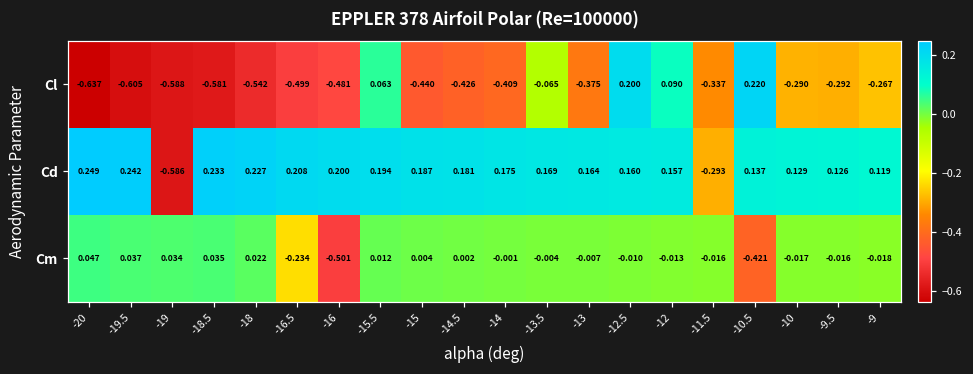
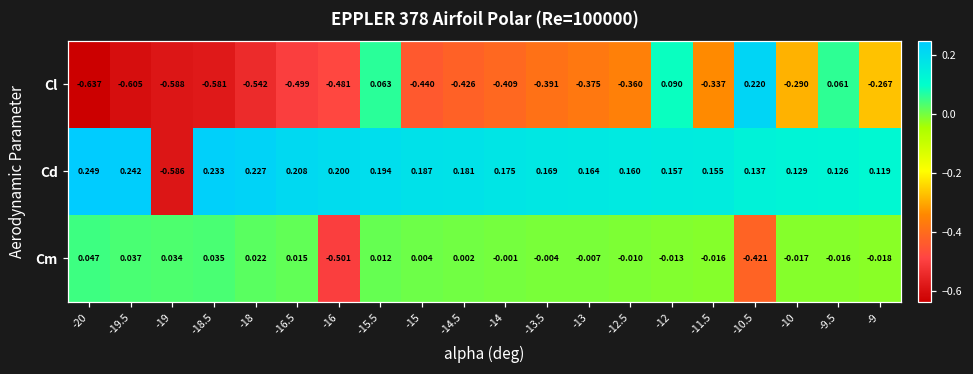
  {
    "Cl": {
      "-20": -0.637,
      "-19.5": -0.605,
      "-19": -0.588,
      "-18.5": -0.581,
      "-18": -0.542,
      "-16.5": -0.499,
      "-16": -0.481,
      "-15.5": 0.063,
      "-15": -0.440,
      "-14.5": -0.426,
      "-14": -0.409,
-     "-13.5": -0.065,
+     "-13.5": -0.391,
      "-13": -0.375,
-     "-12.5": 0.200,
+     "-12.5": -0.360,
      "-12": 0.090,
      "-11.5": -0.337,
      "-10.5": 0.220,
      "-10": -0.290,
-     "-9.5": -0.292,
+     "-9.5": 0.061,
      "-9": -0.267
    },
    "Cd": {
      "-20": 0.249,
      "-19.5": 0.242,
      "-19": -0.586,
      "-18.5": 0.233,
      "-18": 0.227,
      "-16.5": 0.208,
      "-16": 0.200,
      "-15.5": 0.194,
      "-15": 0.187,
      "-14.5": 0.181,
      "-14": 0.175,
      "-13.5": 0.169,
      "-13": 0.164,
      "-12.5": 0.160,
      "-12": 0.157,
-     "-11.5": -0.293,
+     "-11.5": 0.155,
      "-10.5": 0.137,
      "-10": 0.129,
      "-9.5": 0.126,
      "-9": 0.119
    },
    "Cm": {
      "-20": 0.047,
      "-19.5": 0.037,
      "-19": 0.034,
      "-18.5": 0.035,
      "-18": 0.022,
-     "-16.5": -0.234,
+     "-16.5": 0.015,
      "-16": -0.501,
      "-15.5": 0.012,
      "-15": 0.004,
      "-14.5": 0.002,
      "-14": -0.001,
      "-13.5": -0.004,
      "-13": -0.007,
      "-12.5": -0.010,
      "-12": -0.013,
      "-11.5": -0.016,
      "-10.5": -0.421,
      "-10": -0.017,
      "-9.5": -0.016,
      "-9": -0.018
    }
  }
